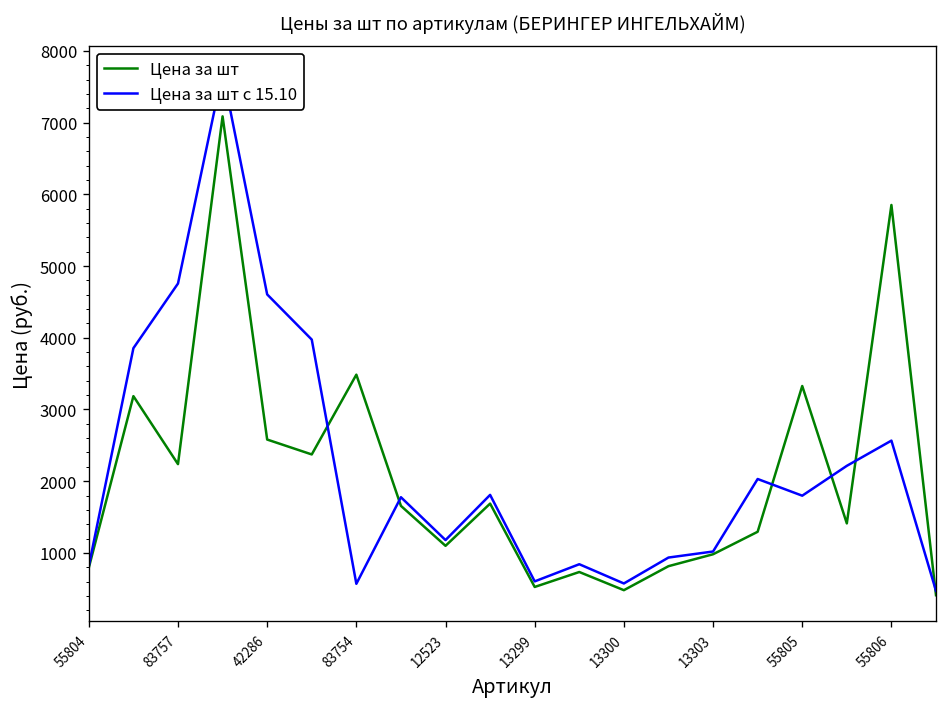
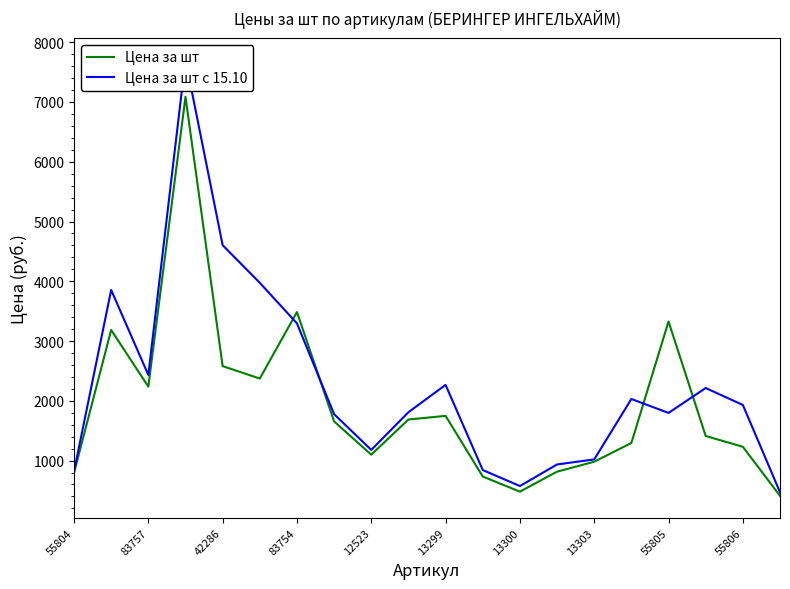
  {
    "Цена за шт": {
      "83757": 2200,
      "42286": 2600,
      "83754": 3500,
      "12523": 1100,
-     "13299": 500,
+     "13299": 1700,
      "13300": 500,
      "55805": 3300,
-     "55806": 5900
+     "55806": 1200
    },
    "Цена за шт с 15.10": {
-     "83757": 4800,
+     "83757": 2400,
      "42286": 4600,
-     "83754": 600,
+     "83754": 3300,
      "12523": 1200,
-     "13299": 600,
+     "13299": 2300,
      "13300": 600,
      "55805": 1800,
-     "55806": 2600
+     "55806": 1900
    }
  }
